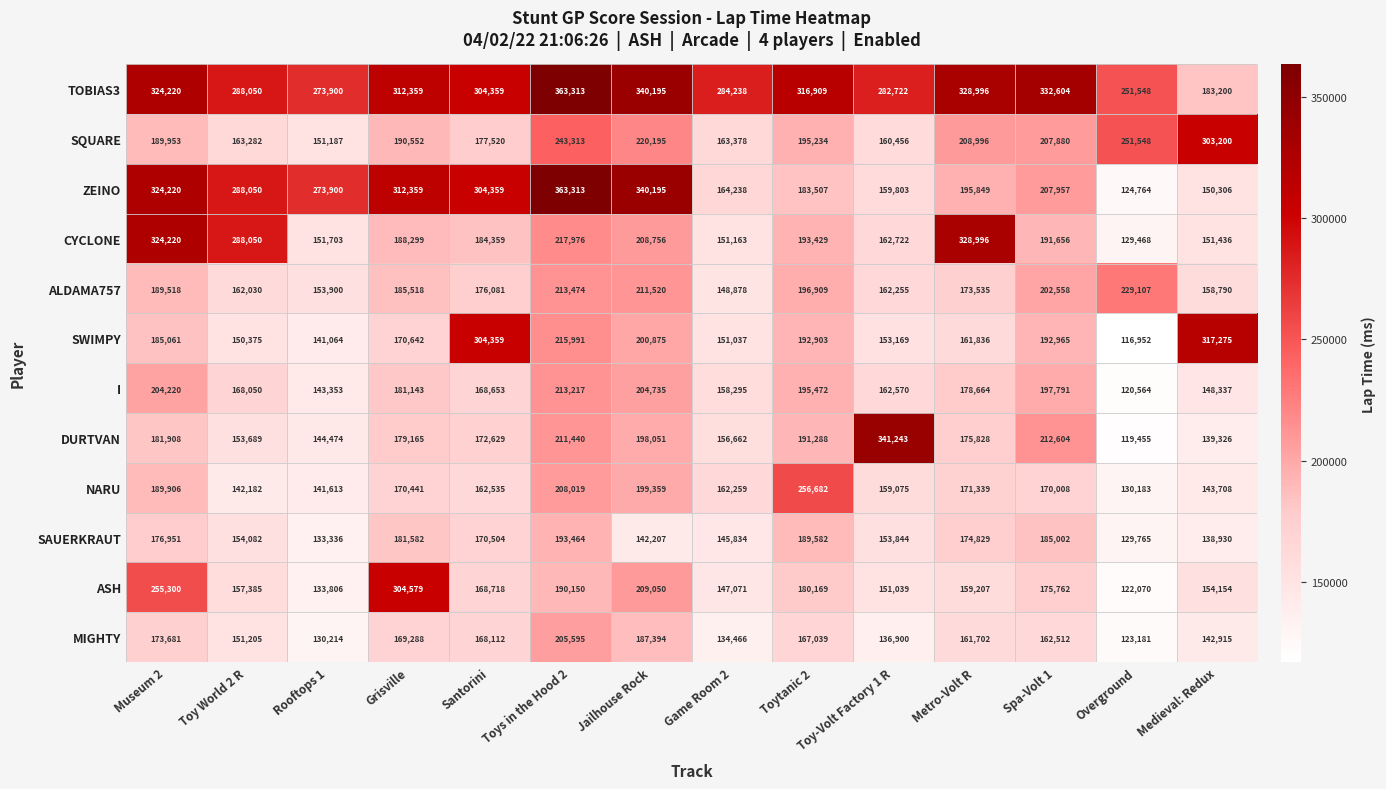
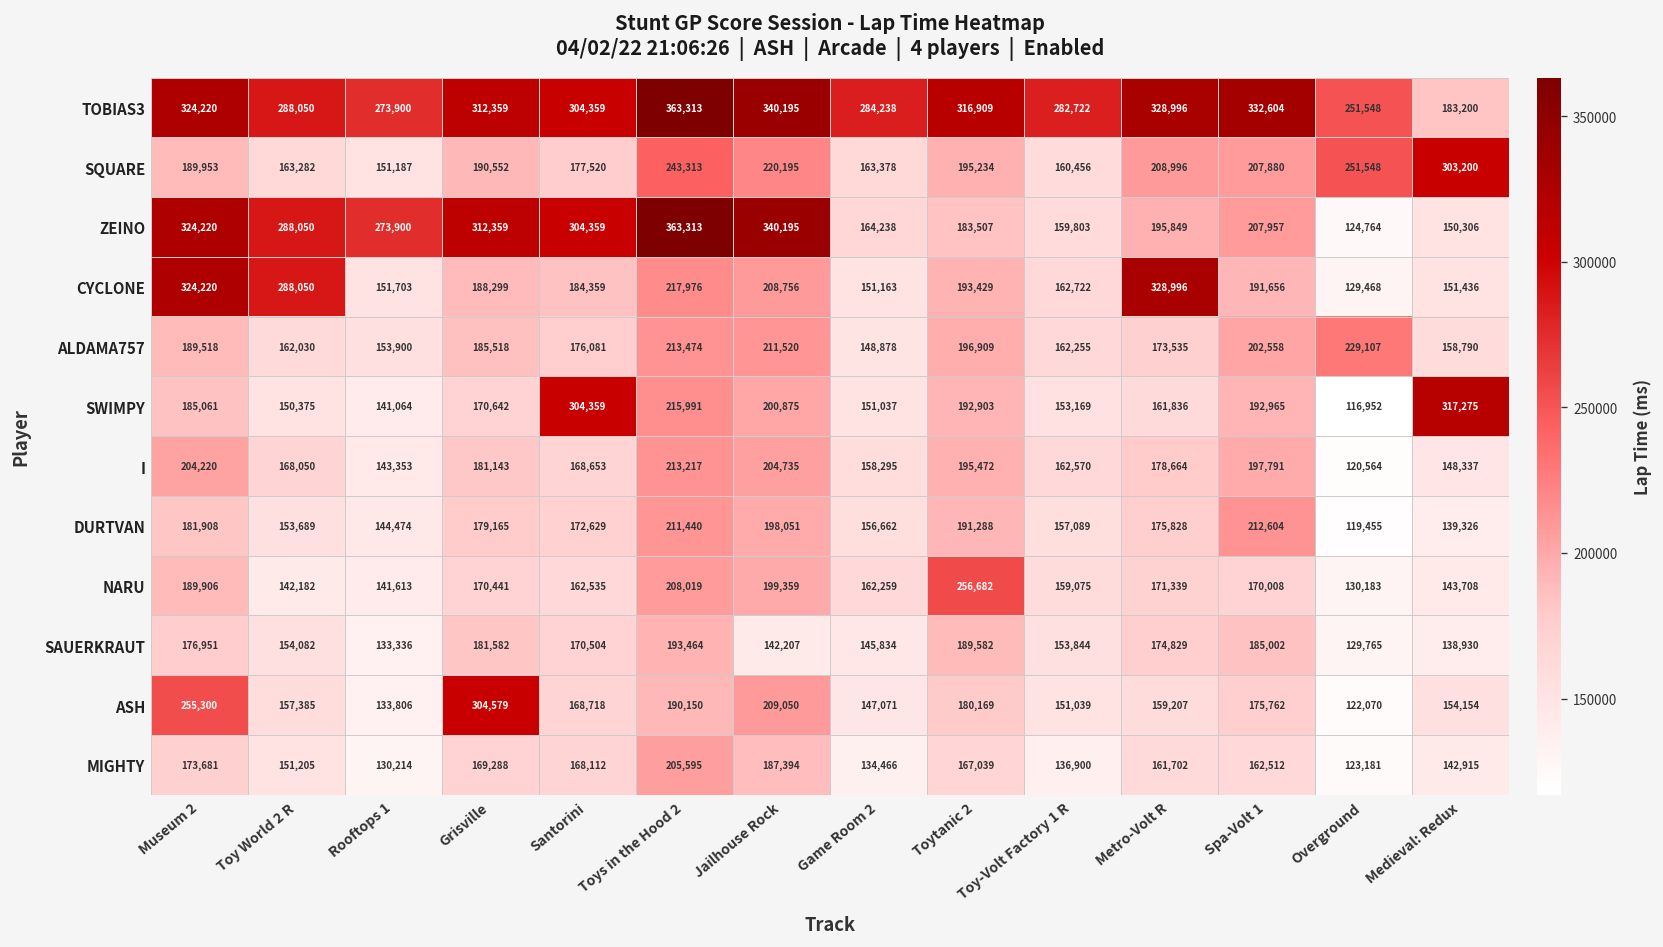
  {
    "TOBIAS3": {
      "Museum 2": "324,220",
      "Toy World 2 R": "288,050",
      "Rooftops 1": "273,900",
      "Grisville": "312,359",
      "Santorini": "304,359",
      "Toys in the Hood 2": "363,313",
      "Jailhouse Rock": "340,195",
      "Game Room 2": "284,238",
      "Toytanic 2": "316,909",
      "Toy-Volt Factory 1 R": "282,722",
      "Metro-Volt R": "328,996",
      "Spa-Volt 1": "332,604",
      "Overground": "251,548",
      "Medieval: Redux": "183,200"
    },
    "SQUARE": {
      "Museum 2": "189,953",
      "Toy World 2 R": "163,282",
      "Rooftops 1": "151,187",
      "Grisville": "190,552",
      "Santorini": "177,520",
      "Toys in the Hood 2": "243,313",
      "Jailhouse Rock": "220,195",
      "Game Room 2": "163,378",
      "Toytanic 2": "195,234",
      "Toy-Volt Factory 1 R": "160,456",
      "Metro-Volt R": "208,996",
      "Spa-Volt 1": "207,880",
      "Overground": "251,548",
      "Medieval: Redux": "303,200"
    },
    "ZEINO": {
      "Museum 2": "324,220",
      "Toy World 2 R": "288,050",
      "Rooftops 1": "273,900",
      "Grisville": "312,359",
      "Santorini": "304,359",
      "Toys in the Hood 2": "363,313",
      "Jailhouse Rock": "340,195",
      "Game Room 2": "164,238",
      "Toytanic 2": "183,507",
      "Toy-Volt Factory 1 R": "159,803",
      "Metro-Volt R": "195,849",
      "Spa-Volt 1": "207,957",
      "Overground": "124,764",
      "Medieval: Redux": "150,306"
    },
    "CYCLONE": {
      "Museum 2": "324,220",
      "Toy World 2 R": "288,050",
      "Rooftops 1": "151,703",
      "Grisville": "188,299",
      "Santorini": "184,359",
      "Toys in the Hood 2": "217,976",
      "Jailhouse Rock": "208,756",
      "Game Room 2": "151,163",
      "Toytanic 2": "193,429",
      "Toy-Volt Factory 1 R": "162,722",
      "Metro-Volt R": "328,996",
      "Spa-Volt 1": "191,656",
      "Overground": "129,468",
      "Medieval: Redux": "151,436"
    },
    "ALDAMA757": {
      "Museum 2": "189,518",
      "Toy World 2 R": "162,030",
      "Rooftops 1": "153,900",
      "Grisville": "185,518",
      "Santorini": "176,081",
      "Toys in the Hood 2": "213,474",
      "Jailhouse Rock": "211,520",
      "Game Room 2": "148,878",
      "Toytanic 2": "196,909",
      "Toy-Volt Factory 1 R": "162,255",
      "Metro-Volt R": "173,535",
      "Spa-Volt 1": "202,558",
      "Overground": "229,107",
      "Medieval: Redux": "158,790"
    },
    "SWIMPY": {
      "Museum 2": "185,061",
      "Toy World 2 R": "150,375",
      "Rooftops 1": "141,064",
      "Grisville": "170,642",
      "Santorini": "304,359",
      "Toys in the Hood 2": "215,991",
      "Jailhouse Rock": "200,875",
      "Game Room 2": "151,037",
      "Toytanic 2": "192,903",
      "Toy-Volt Factory 1 R": "153,169",
      "Metro-Volt R": "161,836",
      "Spa-Volt 1": "192,965",
      "Overground": "116,952",
      "Medieval: Redux": "317,275"
    },
    "I": {
      "Museum 2": "204,220",
      "Toy World 2 R": "168,050",
      "Rooftops 1": "143,353",
      "Grisville": "181,143",
      "Santorini": "168,653",
      "Toys in the Hood 2": "213,217",
      "Jailhouse Rock": "204,735",
      "Game Room 2": "158,295",
      "Toytanic 2": "195,472",
      "Toy-Volt Factory 1 R": "162,570",
      "Metro-Volt R": "178,664",
      "Spa-Volt 1": "197,791",
      "Overground": "120,564",
      "Medieval: Redux": "148,337"
    },
    "DURTVAN": {
      "Museum 2": "181,908",
      "Toy World 2 R": "153,689",
      "Rooftops 1": "144,474",
      "Grisville": "179,165",
      "Santorini": "172,629",
      "Toys in the Hood 2": "211,440",
      "Jailhouse Rock": "198,051",
      "Game Room 2": "156,662",
      "Toytanic 2": "191,288",
-     "Toy-Volt Factory 1 R": "341,243",
+     "Toy-Volt Factory 1 R": "157,089",
      "Metro-Volt R": "175,828",
      "Spa-Volt 1": "212,604",
      "Overground": "119,455",
      "Medieval: Redux": "139,326"
    },
    "NARU": {
      "Museum 2": "189,906",
      "Toy World 2 R": "142,182",
      "Rooftops 1": "141,613",
      "Grisville": "170,441",
      "Santorini": "162,535",
      "Toys in the Hood 2": "208,019",
      "Jailhouse Rock": "199,359",
      "Game Room 2": "162,259",
      "Toytanic 2": "256,682",
      "Toy-Volt Factory 1 R": "159,075",
      "Metro-Volt R": "171,339",
      "Spa-Volt 1": "170,008",
      "Overground": "130,183",
      "Medieval: Redux": "143,708"
    },
    "SAUERKRAUT": {
      "Museum 2": "176,951",
      "Toy World 2 R": "154,082",
      "Rooftops 1": "133,336",
      "Grisville": "181,582",
      "Santorini": "170,504",
      "Toys in the Hood 2": "193,464",
      "Jailhouse Rock": "142,207",
      "Game Room 2": "145,834",
      "Toytanic 2": "189,582",
      "Toy-Volt Factory 1 R": "153,844",
      "Metro-Volt R": "174,829",
      "Spa-Volt 1": "185,002",
      "Overground": "129,765",
      "Medieval: Redux": "138,930"
    },
    "ASH": {
      "Museum 2": "255,300",
      "Toy World 2 R": "157,385",
      "Rooftops 1": "133,806",
      "Grisville": "304,579",
      "Santorini": "168,718",
      "Toys in the Hood 2": "190,150",
      "Jailhouse Rock": "209,050",
      "Game Room 2": "147,071",
      "Toytanic 2": "180,169",
      "Toy-Volt Factory 1 R": "151,039",
      "Metro-Volt R": "159,207",
      "Spa-Volt 1": "175,762",
      "Overground": "122,070",
      "Medieval: Redux": "154,154"
    },
    "MIGHTY": {
      "Museum 2": "173,681",
      "Toy World 2 R": "151,205",
      "Rooftops 1": "130,214",
      "Grisville": "169,288",
      "Santorini": "168,112",
      "Toys in the Hood 2": "205,595",
      "Jailhouse Rock": "187,394",
      "Game Room 2": "134,466",
      "Toytanic 2": "167,039",
      "Toy-Volt Factory 1 R": "136,900",
      "Metro-Volt R": "161,702",
      "Spa-Volt 1": "162,512",
      "Overground": "123,181",
      "Medieval: Redux": "142,915"
    }
  }
